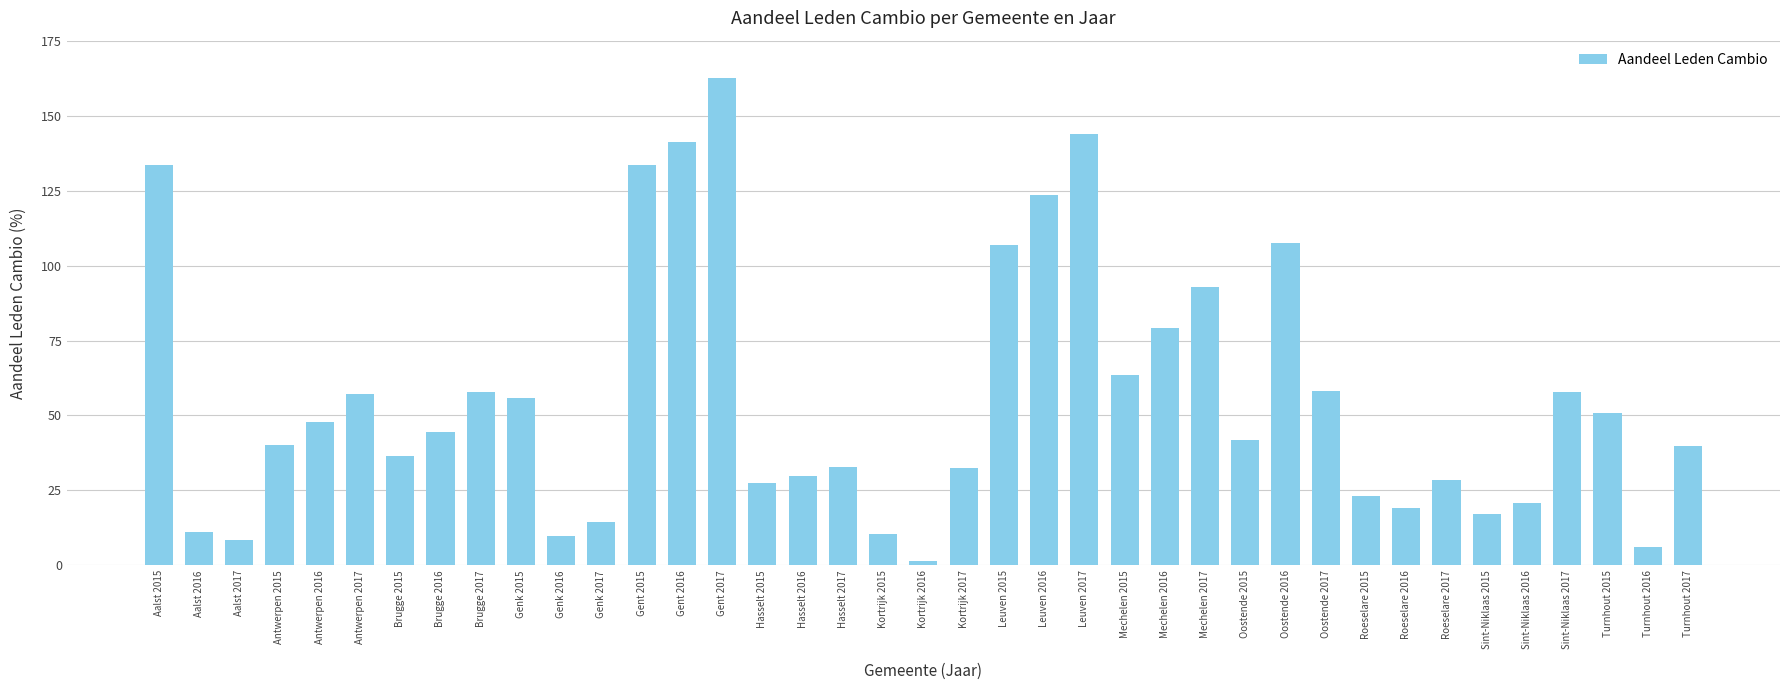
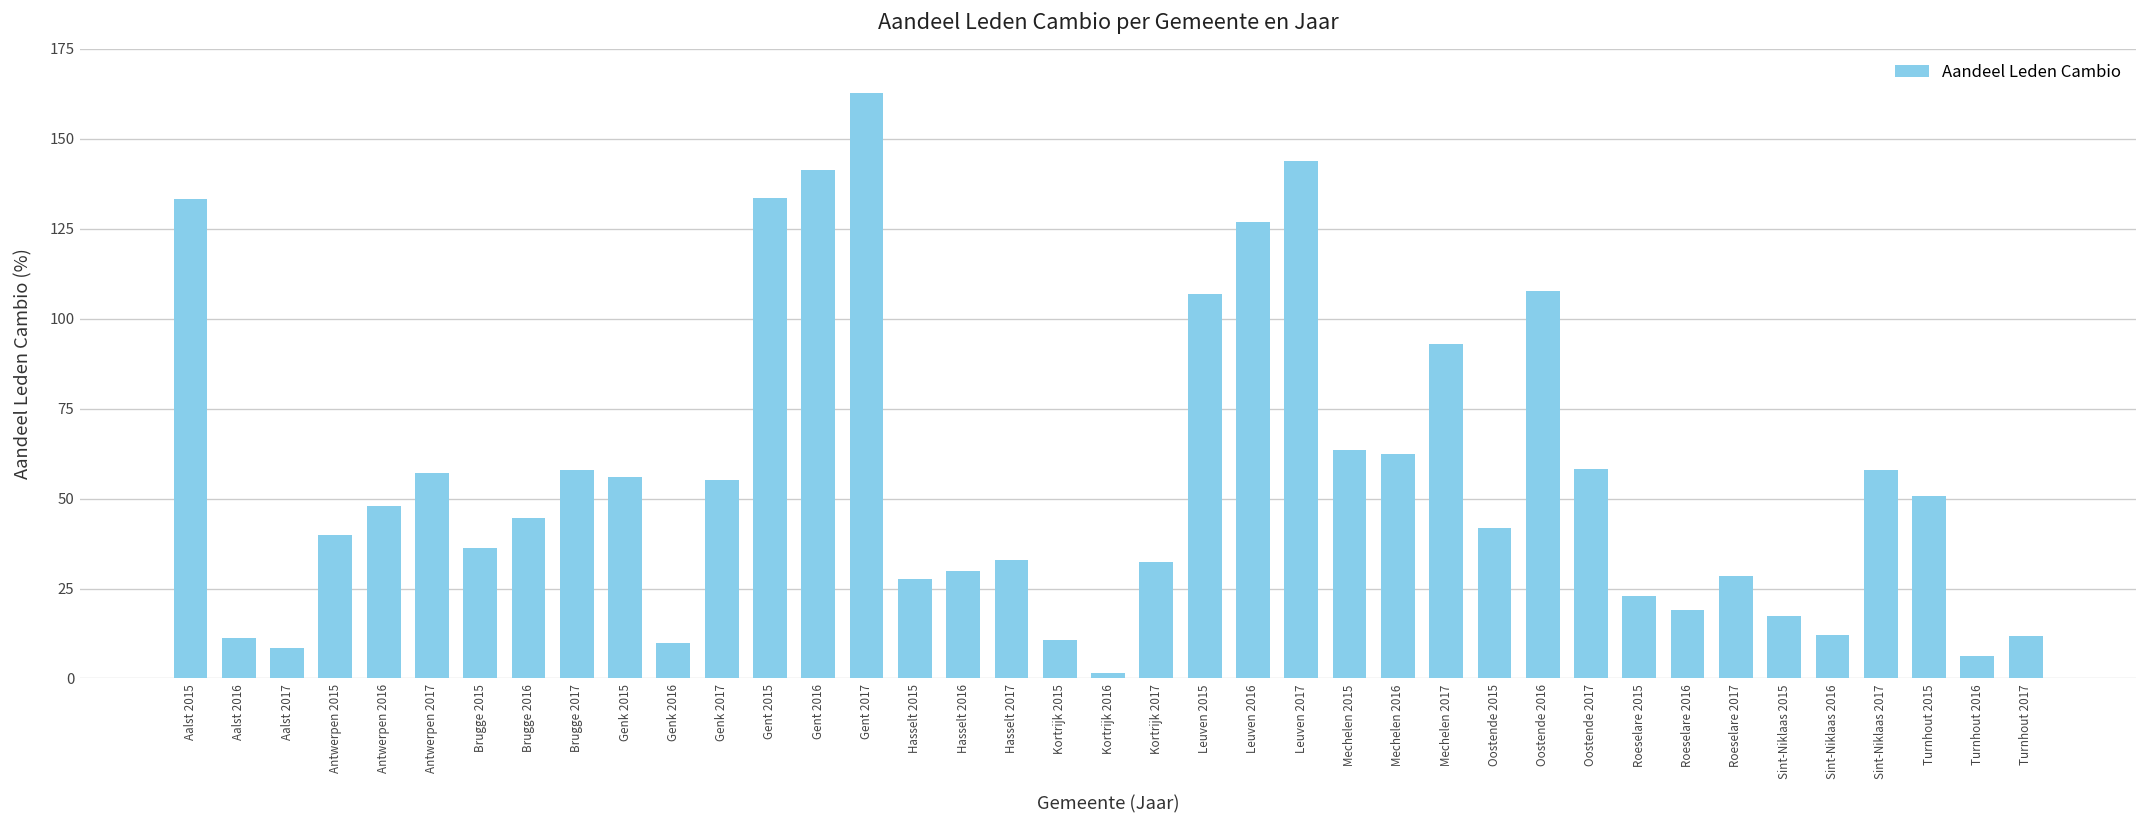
  {
    "Aalst 2015": 133,
    "Aalst 2016": 11,
    "Aalst 2017": 8,
    "Antwerpen 2015": 40,
    "Antwerpen 2016": 48,
    "Antwerpen 2017": 57,
    "Brugge 2015": 36,
    "Brugge 2016": 45,
    "Brugge 2017": 58,
    "Genk 2015": 56,
    "Genk 2016": 10,
-   "Genk 2017": 14,
+   "Genk 2017": 55,
    "Gent 2015": 133,
    "Gent 2016": 141,
    "Gent 2017": 163,
    "Hasselt 2015": 28,
    "Hasselt 2016": 30,
    "Hasselt 2017": 33,
    "Kortrijk 2015": 11,
    "Kortrijk 2016": 1,
    "Kortrijk 2017": 32,
    "Leuven 2015": 107,
-   "Leuven 2016": 124,
+   "Leuven 2016": 127,
    "Leuven 2017": 144,
    "Mechelen 2015": 64,
-   "Mechelen 2016": 79,
+   "Mechelen 2016": 62,
    "Mechelen 2017": 93,
    "Oostende 2015": 42,
    "Oostende 2016": 108,
    "Oostende 2017": 58,
    "Roeselare 2015": 23,
    "Roeselare 2016": 19,
    "Roeselare 2017": 28,
    "Sint-Niklaas 2015": 17,
-   "Sint-Niklaas 2016": 21,
+   "Sint-Niklaas 2016": 12,
    "Sint-Niklaas 2017": 58,
    "Turnhout 2015": 51,
    "Turnhout 2016": 6,
-   "Turnhout 2017": 40
+   "Turnhout 2017": 12
  }
